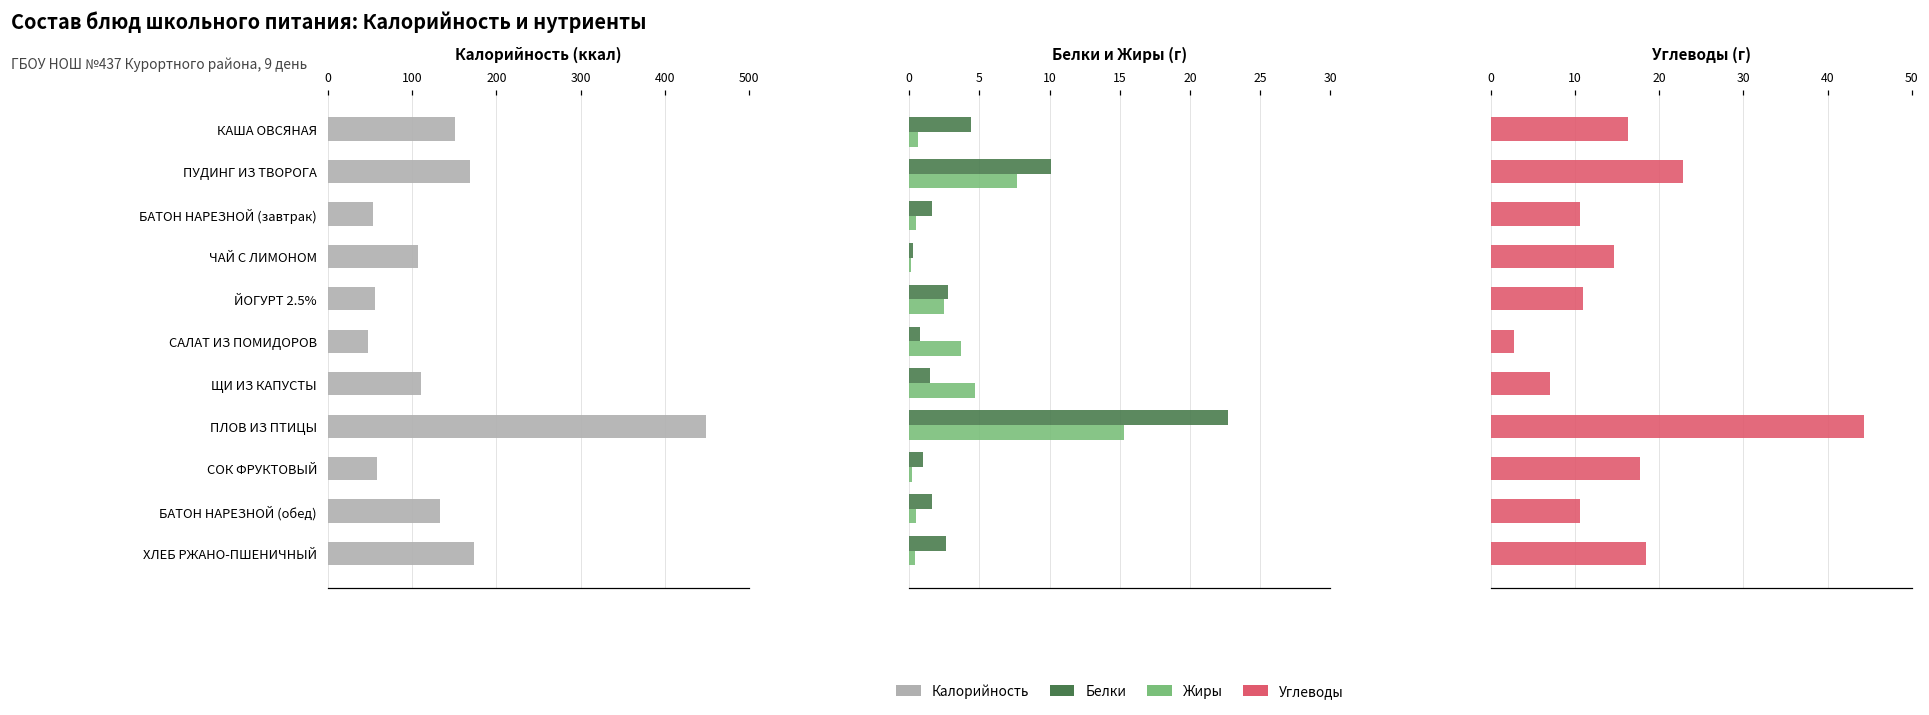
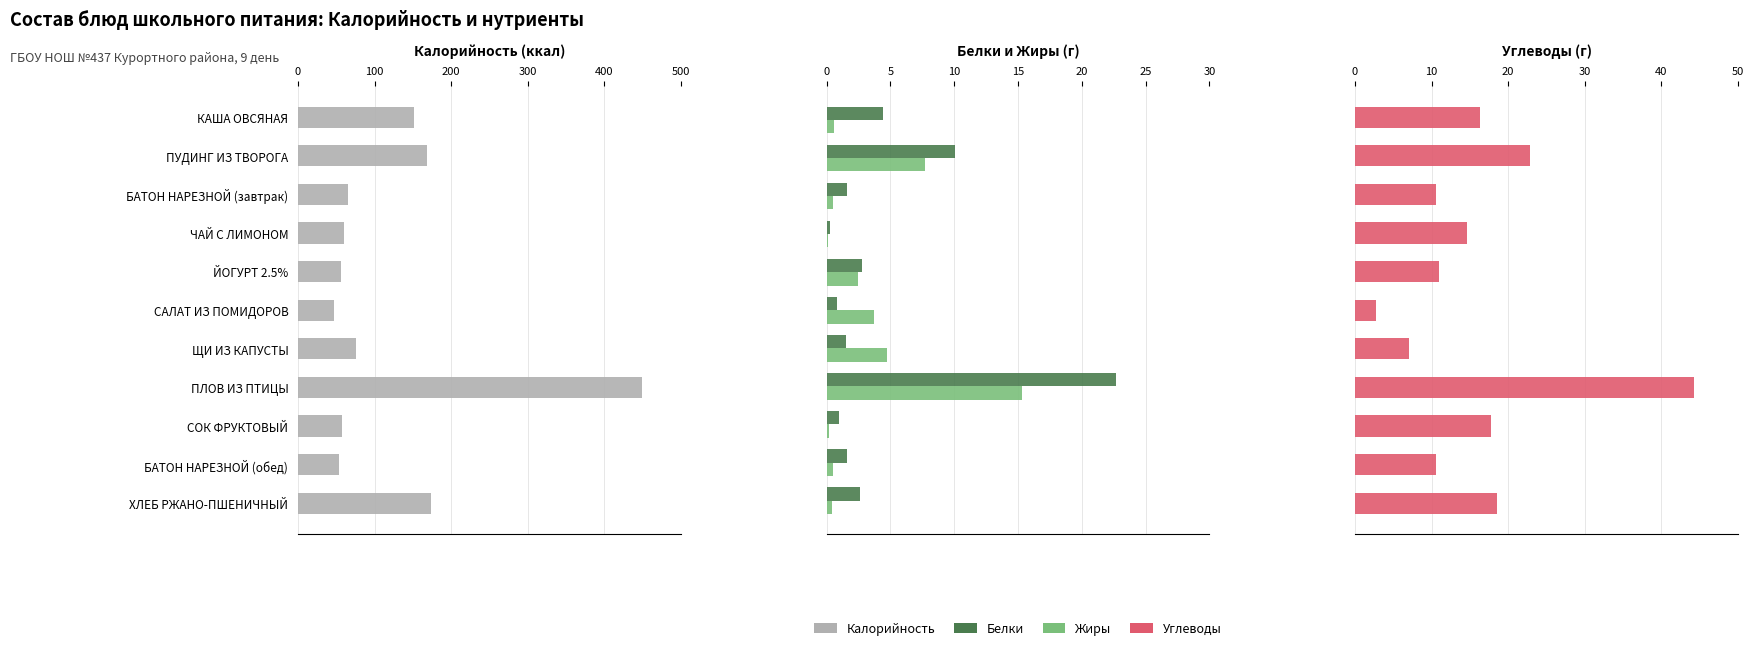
  {
    "Калорийность (ккал)": {
      "КАША ОВСЯНАЯ": 150,
      "ПУДИНГ ИЗ ТВОРОГА": 170,
-     "БАТОН НАРЕЗНОЙ (завтрак)": 50,
-     "ЧАЙ С ЛИМОНОМ": 110,
+     "БАТОН НАРЕЗНОЙ (завтрак)": 70,
+     "ЧАЙ С ЛИМОНОМ": 60,
      "ЙОГУРТ 2.5%": 60,
      "САЛАТ ИЗ ПОМИДОРОВ": 50,
-     "ЩИ ИЗ КАПУСТЫ": 110,
+     "ЩИ ИЗ КАПУСТЫ": 80,
      "ПЛОВ ИЗ ПТИЦЫ": 450,
      "СОК ФРУКТОВЫЙ": 60,
-     "БАТОН НАРЕЗНОЙ (обед)": 130,
+     "БАТОН НАРЕЗНОЙ (обед)": 50,
      "ХЛЕБ РЖАНО-ПШЕНИЧНЫЙ": 170
    }
  }
